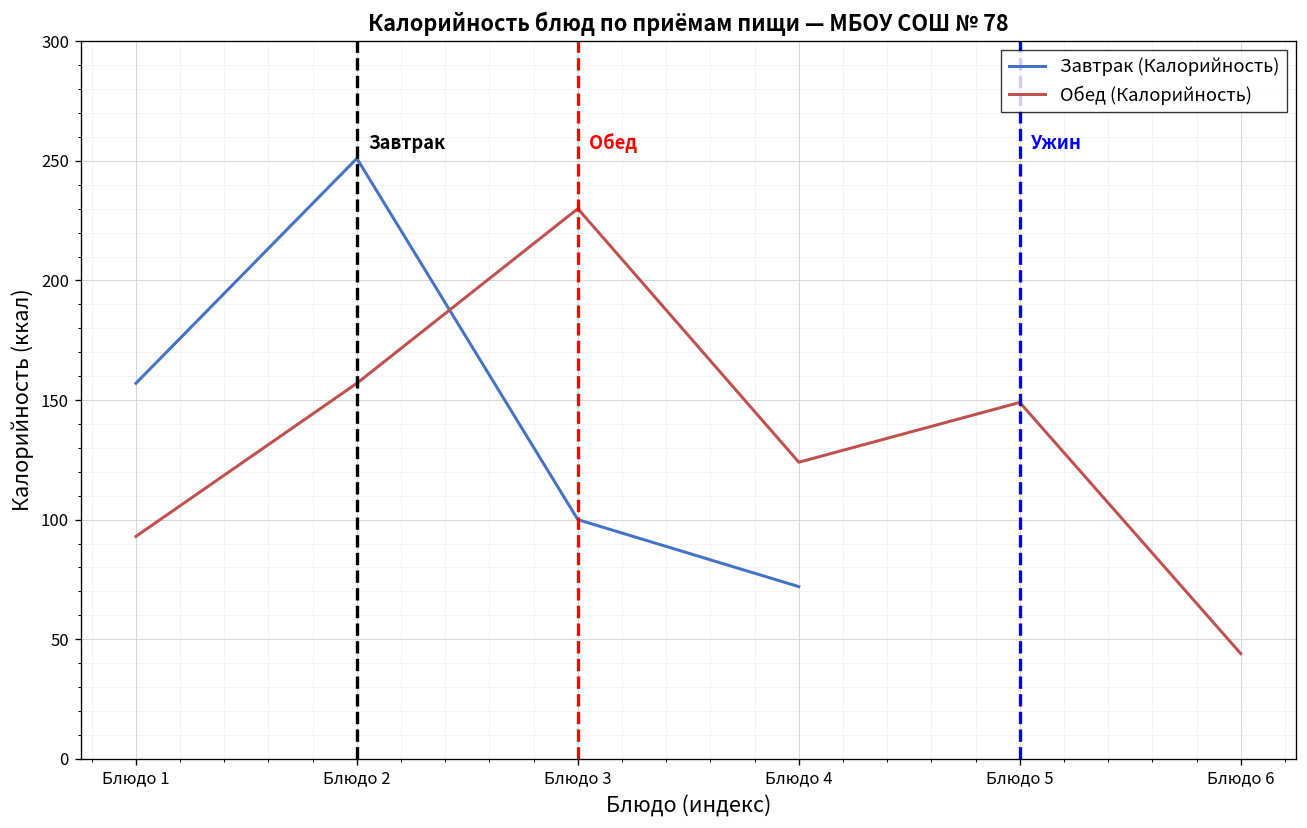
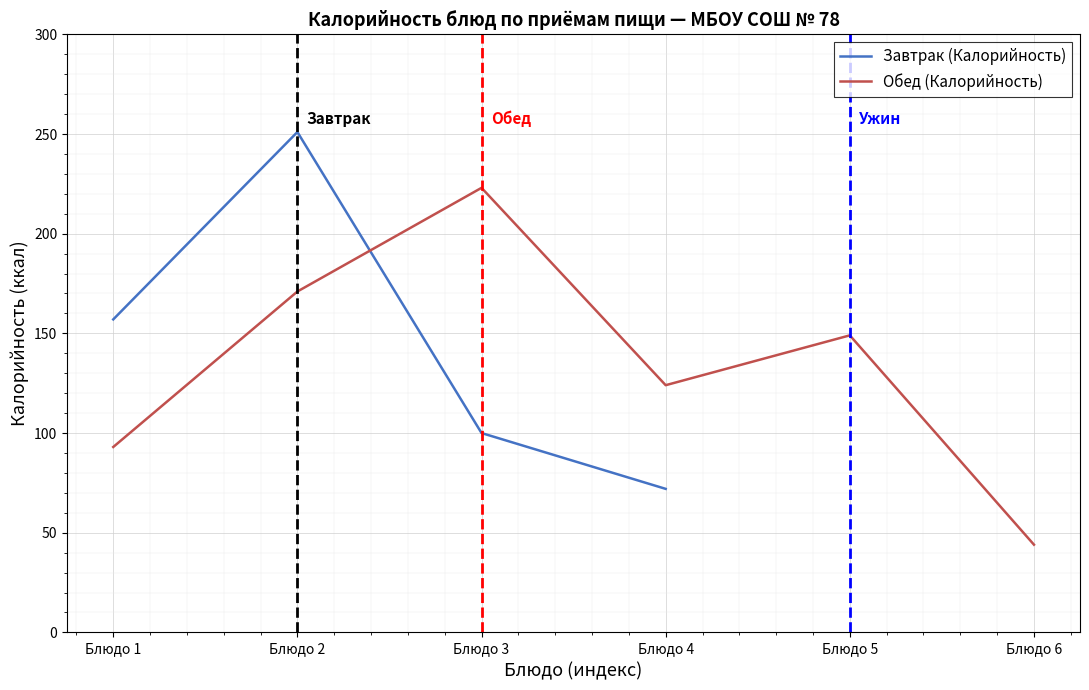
  {
    "Завтрак (Калорийность)": {
      "Блюдо 1": 157,
      "Блюдо 2": 251,
      "Блюдо 3": 100,
      "Блюдо 4": 72
    },
    "Обед (Калорийность)": {
      "Блюдо 1": 93,
-     "Блюдо 2": 157,
-     "Блюдо 3": 230,
+     "Блюдо 2": 171,
+     "Блюдо 3": 223,
      "Блюдо 4": 124,
      "Блюдо 5": 149,
      "Блюдо 6": 44
    }
  }
